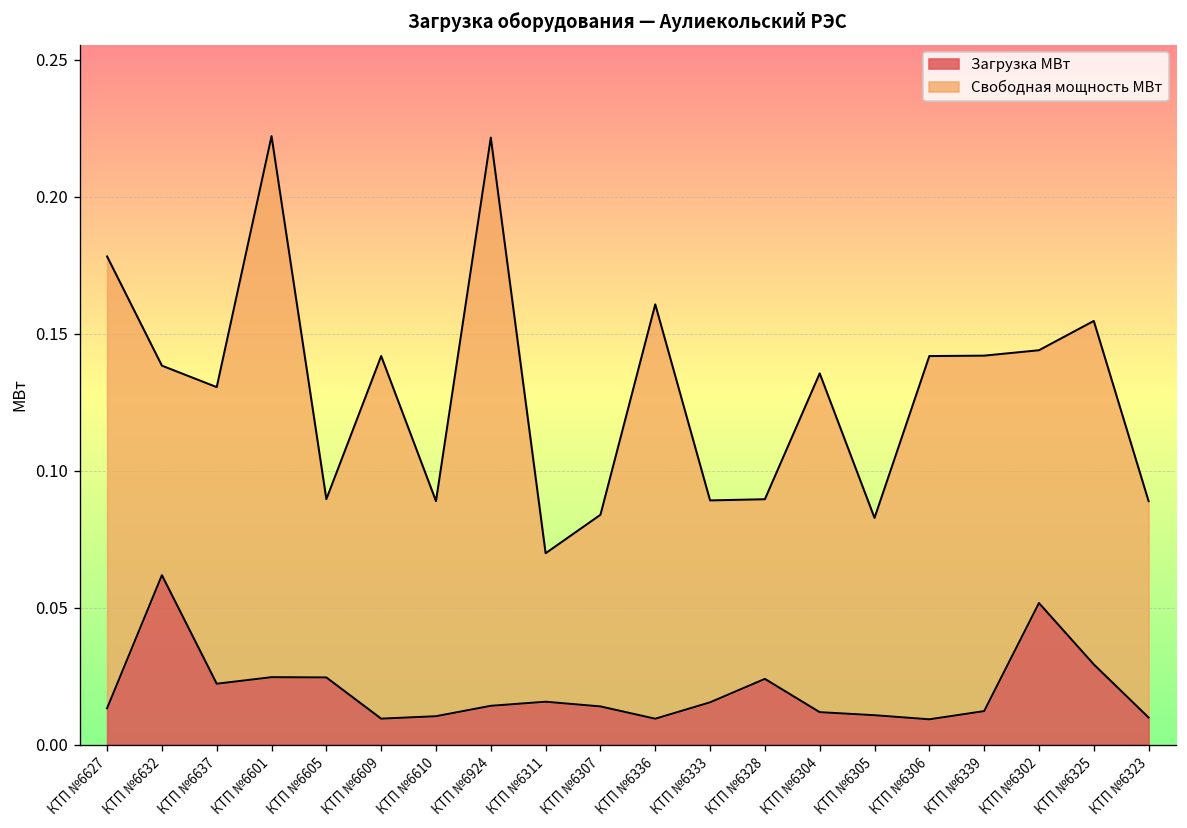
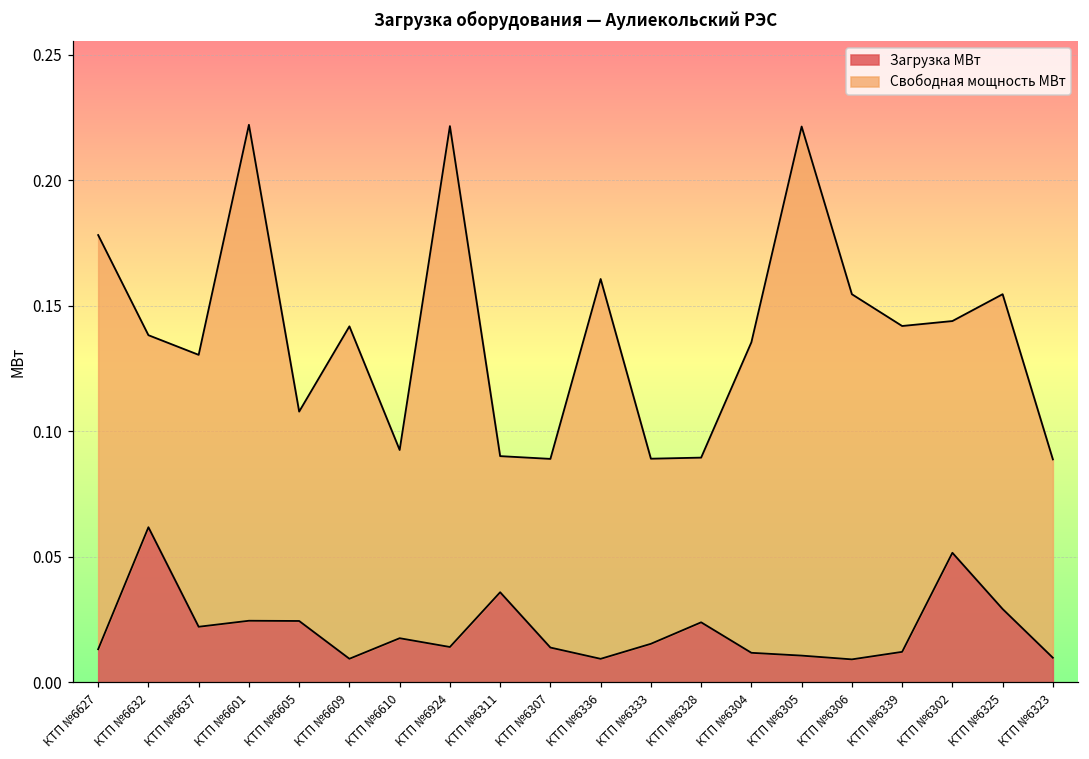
  {
    "Загрузка МВт": {
      "КТП №6627": 0.013,
      "КТП №6632": 0.062,
      "КТП №6637": 0.022,
      "КТП №6601": 0.025,
      "КТП №6605": 0.024,
      "КТП №6609": 0.009,
-     "КТП №6610": 0.010,
+     "КТП №6610": 0.018,
      "КТП №6924": 0.014,
-     "КТП №6311": 0.016,
+     "КТП №6311": 0.036,
      "КТП №6307": 0.014,
      "КТП №6336": 0.009,
      "КТП №6333": 0.015,
      "КТП №6328": 0.024,
      "КТП №6304": 0.012,
      "КТП №6305": 0.011,
      "КТП №6306": 0.009,
      "КТП №6339": 0.012,
      "КТП №6302": 0.052,
      "КТП №6325": 0.029,
      "КТП №6323": 0.010
    },
    "Свободная мощность МВт": {
      "КТП №6627": 0.165,
      "КТП №6632": 0.076,
      "КТП №6637": 0.108,
      "КТП №6601": 0.198,
-     "КТП №6605": 0.065,
+     "КТП №6605": 0.083,
      "КТП №6609": 0.132,
-     "КТП №6610": 0.079,
+     "КТП №6610": 0.075,
      "КТП №6924": 0.207,
      "КТП №6311": 0.054,
-     "КТП №6307": 0.070,
+     "КТП №6307": 0.075,
      "КТП №6336": 0.151,
      "КТП №6333": 0.074,
      "КТП №6328": 0.066,
      "КТП №6304": 0.124,
-     "КТП №6305": 0.072,
-     "КТП №6306": 0.133,
+     "КТП №6305": 0.211,
+     "КТП №6306": 0.145,
      "КТП №6339": 0.130,
      "КТП №6302": 0.092,
      "КТП №6325": 0.125,
      "КТП №6323": 0.079
    }
  }
